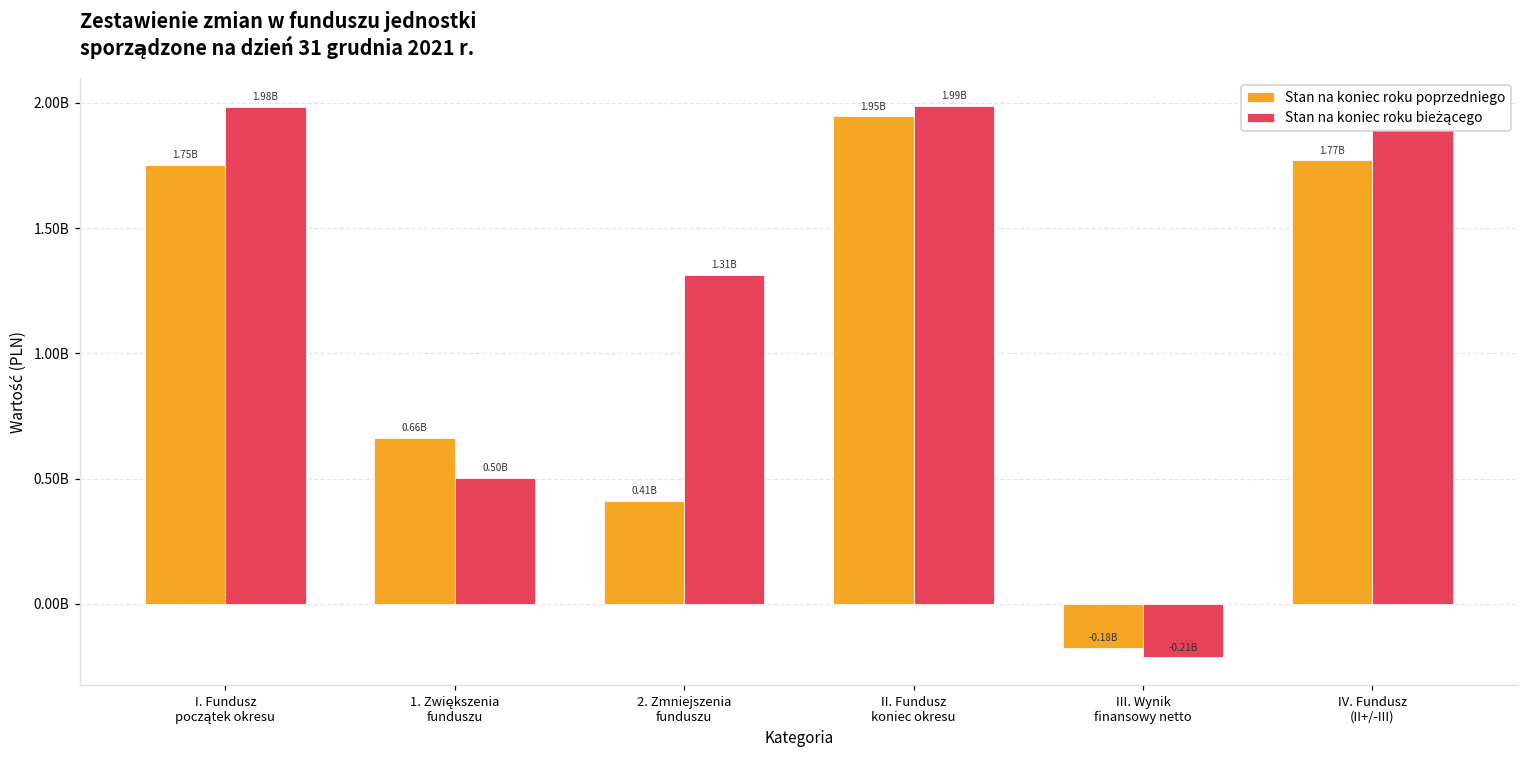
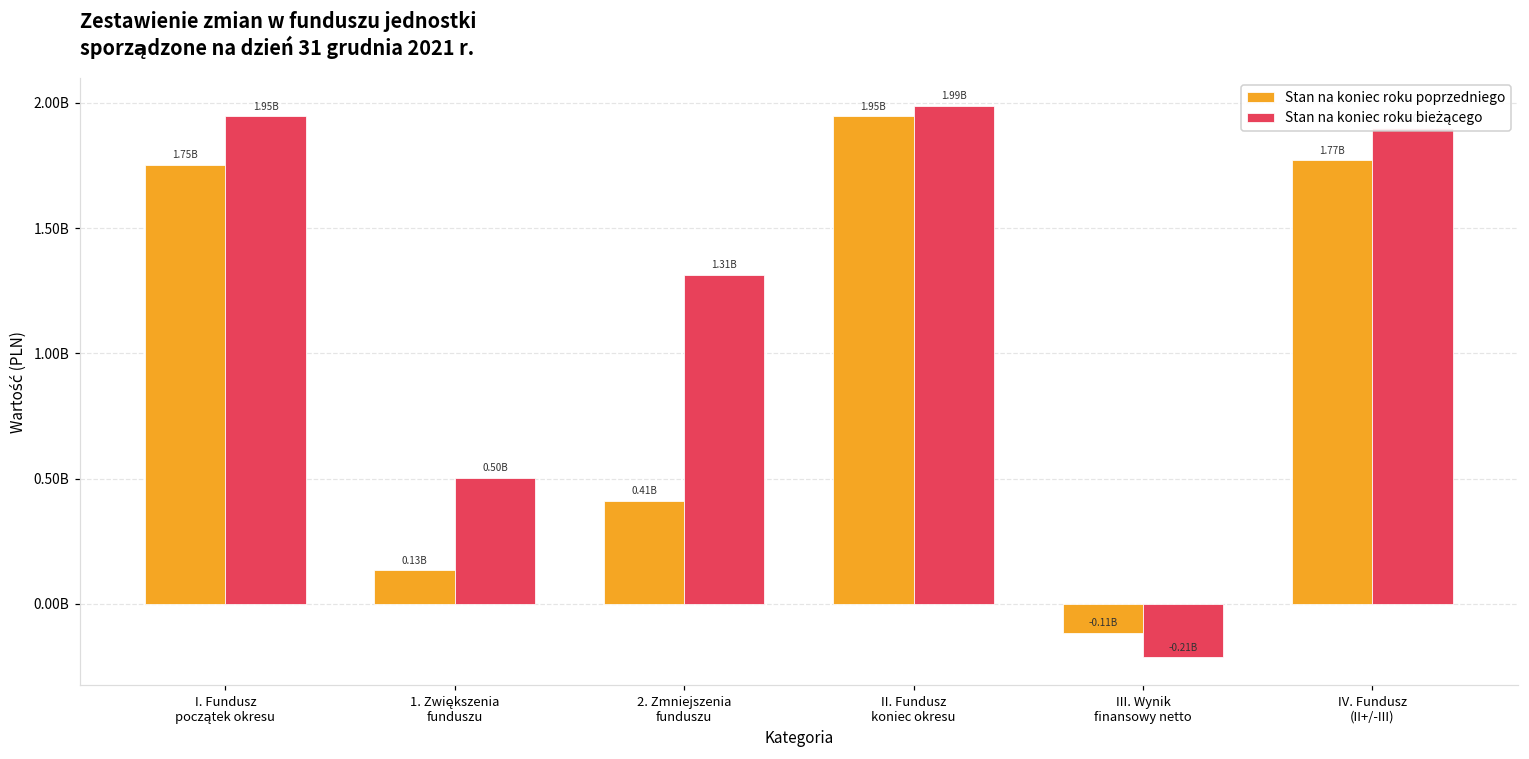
  {
    "Stan na koniec roku poprzedniego": {
      "I. Fundusz początek okresu": "1.75B",
-     "1. Zwiększenia funduszu": "0.66B",
+     "1. Zwiększenia funduszu": "0.13B",
      "2. Zmniejszenia funduszu": "0.41B",
      "II. Fundusz koniec okresu": "1.95B",
-     "III. Wynik finansowy netto": "-0.18B",
+     "III. Wynik finansowy netto": "-0.11B",
      "IV. Fundusz (II+/-III)": "1.77B"
    },
    "Stan na koniec roku bieżącego": {
-     "I. Fundusz początek okresu": "1.98B",
+     "I. Fundusz początek okresu": "1.95B",
      "1. Zwiększenia funduszu": "0.50B",
      "2. Zmniejszenia funduszu": "1.31B",
      "II. Fundusz koniec okresu": "1.99B",
      "III. Wynik finansowy netto": "-0.21B"
    }
  }
